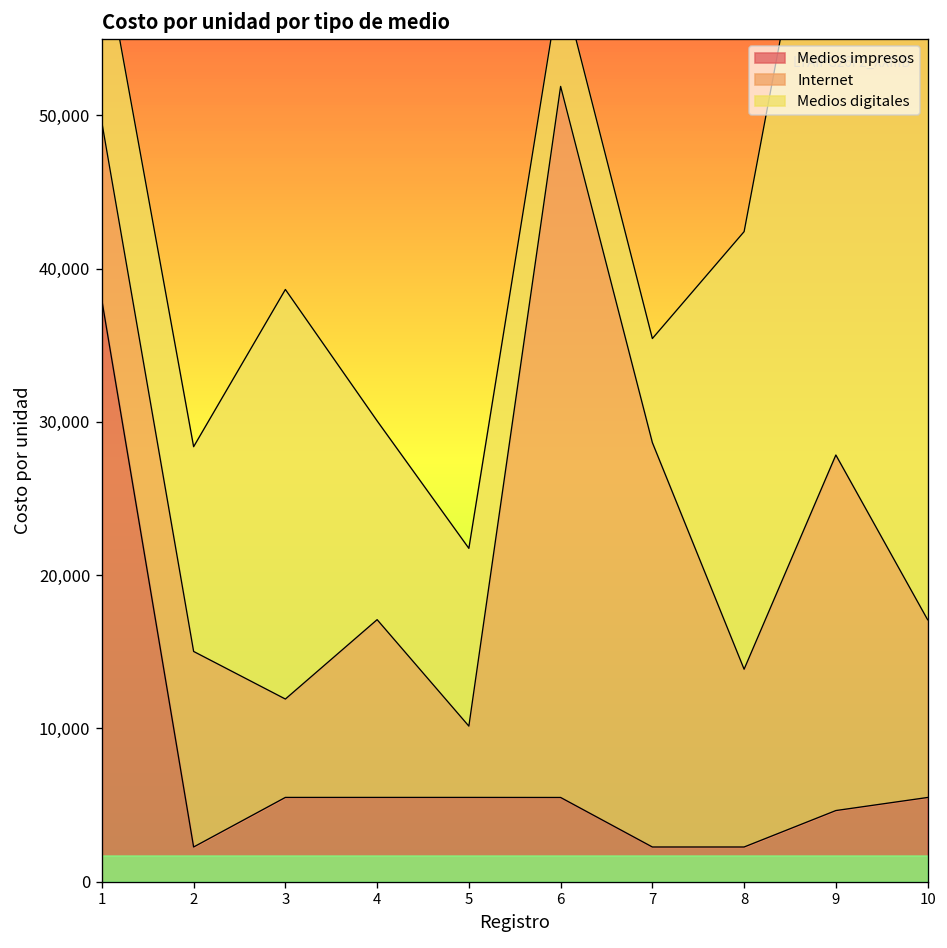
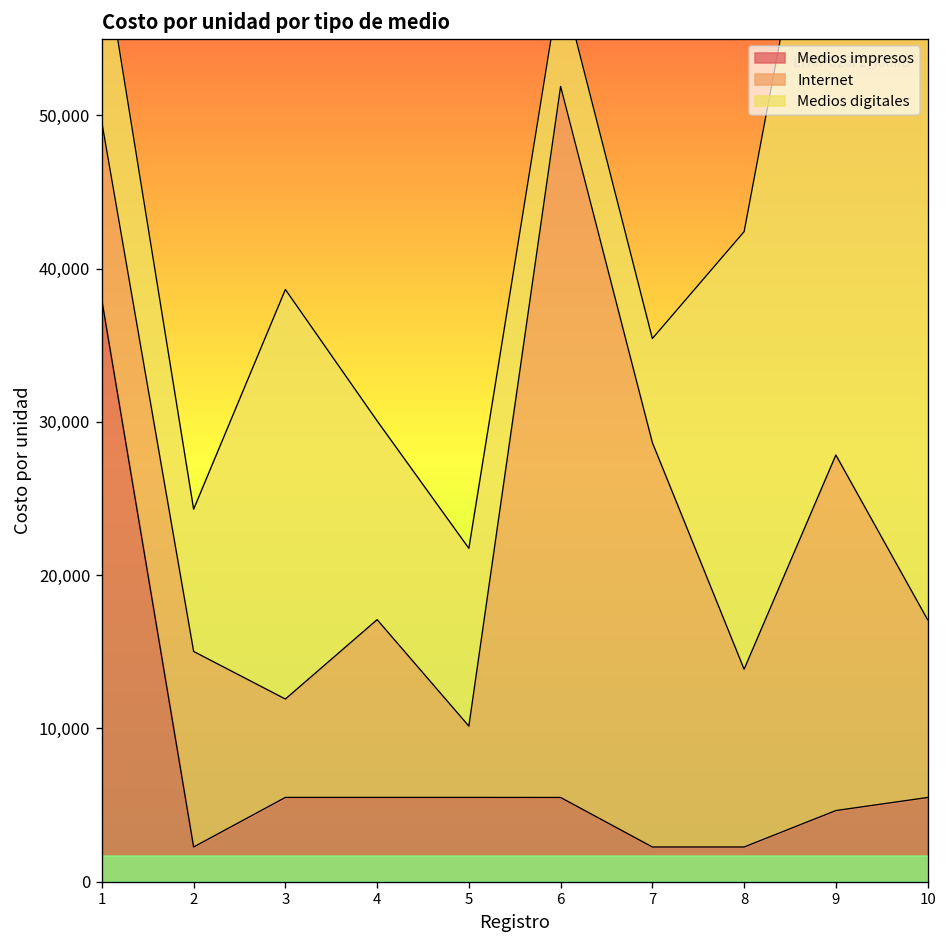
  {
    "Medios impresos": {
      "1": "37,900",
      "2": "2,300",
      "3": "5,500",
      "4": "5,500",
      "5": "5,500",
      "6": "5,500",
      "7": "2,300",
      "8": "2,300",
      "9": "4,600",
      "10": "5,500"
    },
    "Internet": {
      "1": "11,600",
      "2": "12,800",
      "3": "6,400",
      "4": "11,600",
      "5": "4,700",
      "6": "46,400",
      "7": "26,400",
      "8": "11,600",
      "9": "23,200",
      "10": "11,600"
    },
    "Medios digitales": {
-     "2": "13,400",
+     "2": "9,300",
      "3": "26,700",
      "4": "13,000",
      "5": "11,600",
      "7": "6,800",
      "8": "28,600"
    }
  }
